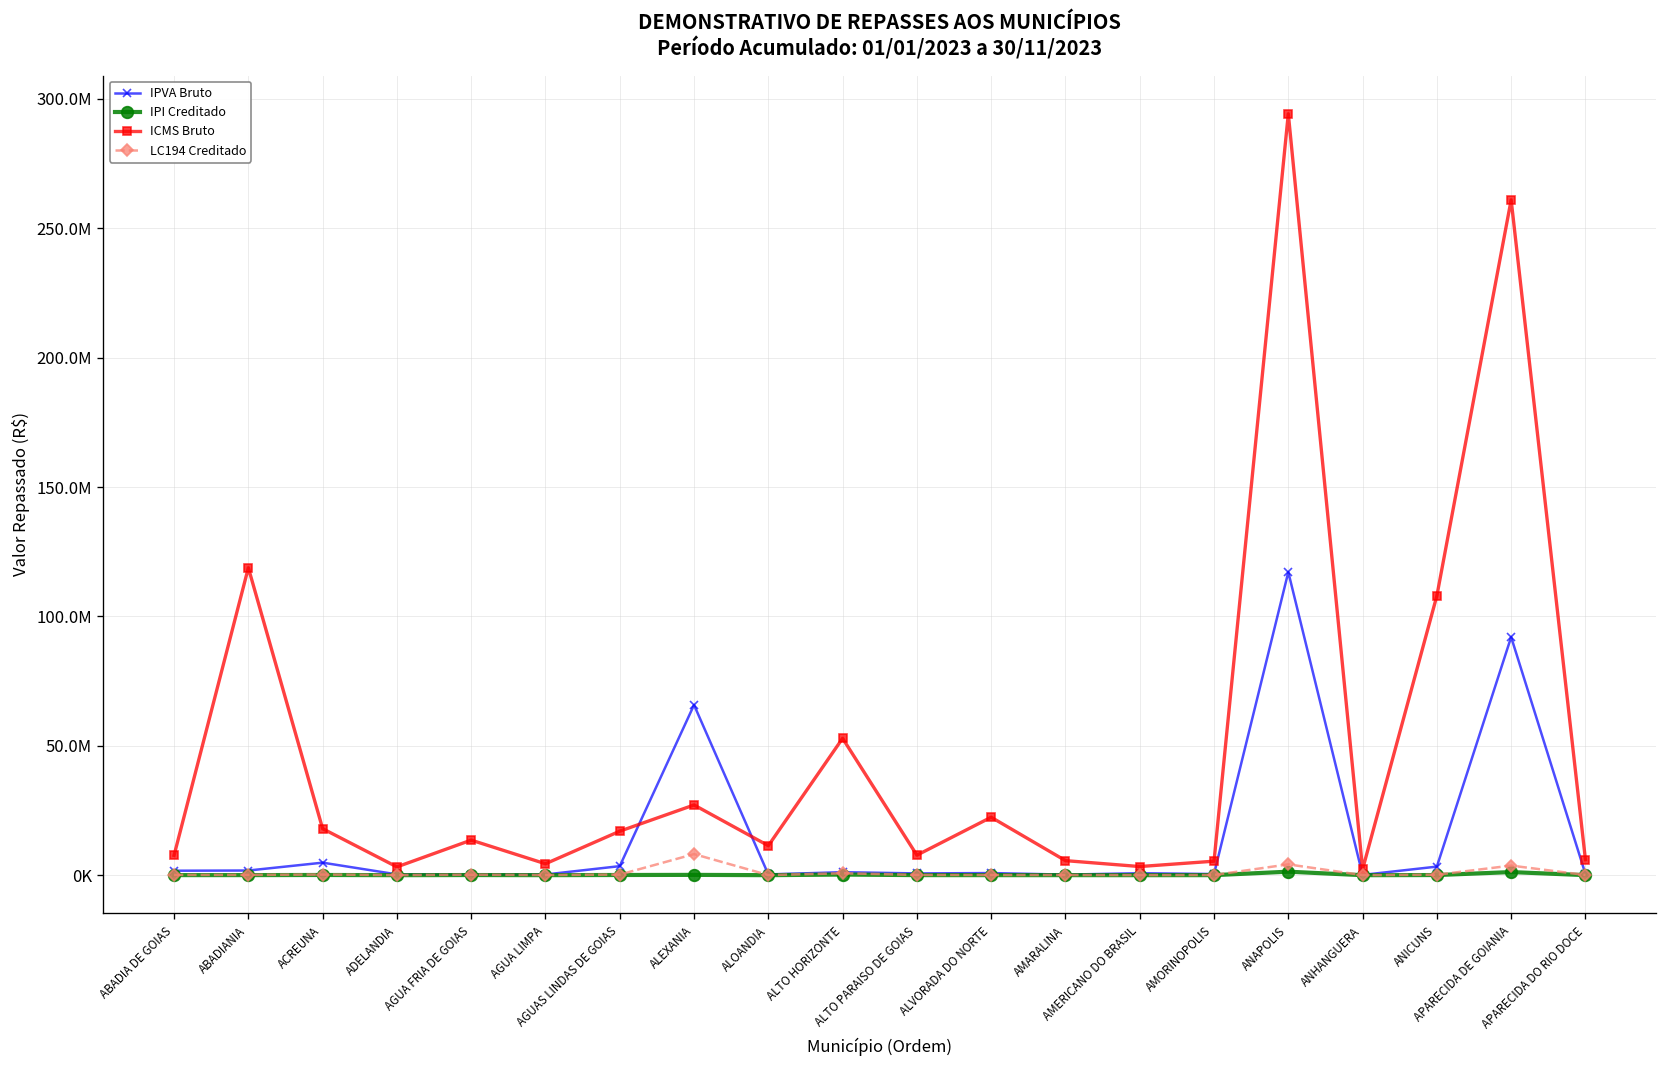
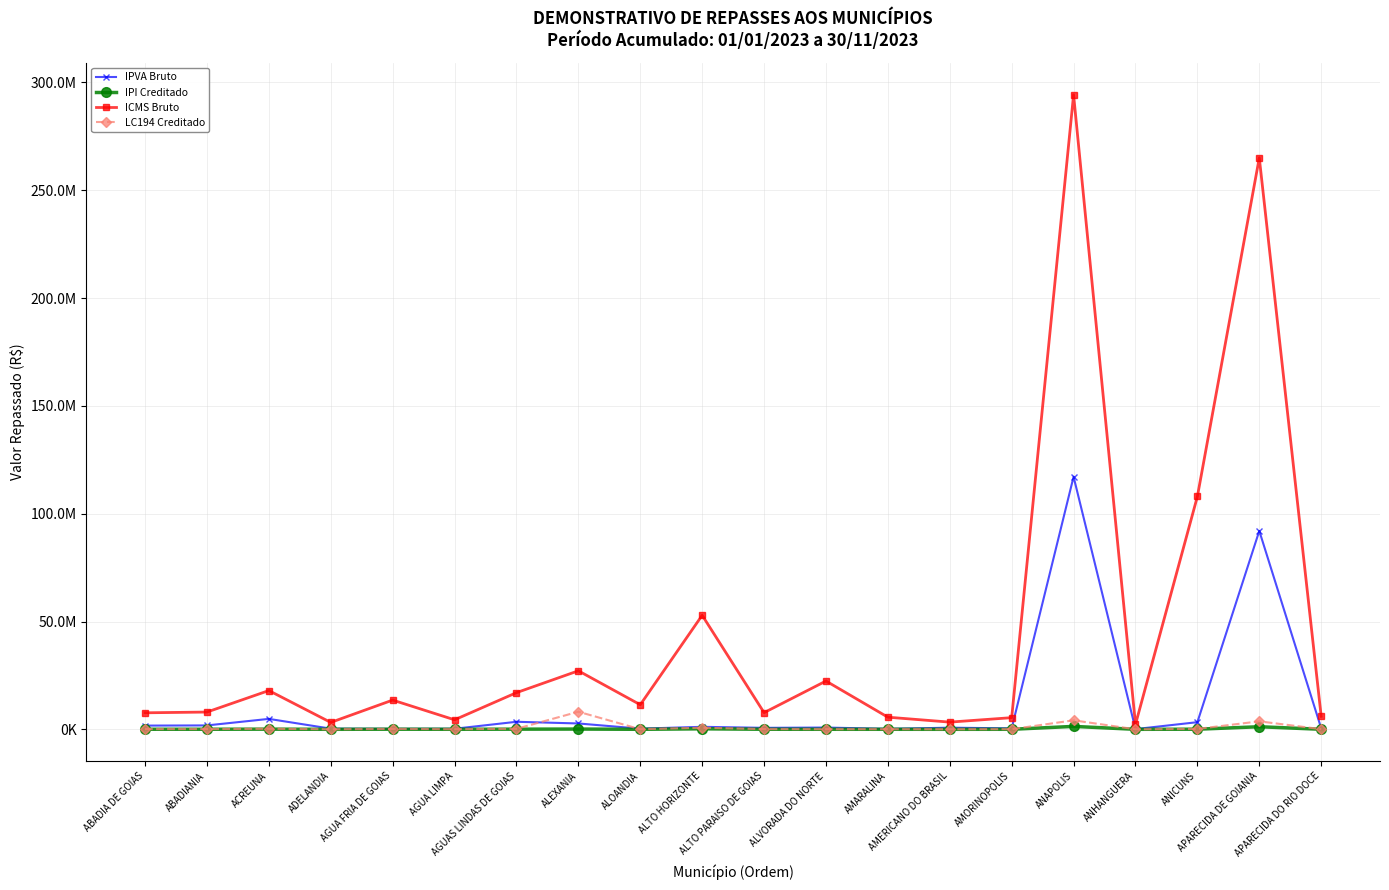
  {
    "IPVA Bruto": {
      "ABADIA DE GOIAS": 2000000,
      "ABADIANIA": 2000000,
      "ACREUNA": 5000000,
      "AGUAS LINDAS DE GOIAS": 4000000,
-     "ALEXANIA": 66000000,
+     "ALEXANIA": 3000000,
      "ANAPOLIS": 117000000,
      "ANICUNS": 3000000,
      "APARECIDA DE GOIANIA": 92000000
    },
    "IPI Creditado": {
      "ALEXANIA": 0,
      "ANAPOLIS": 1000000,
      "APARECIDA DE GOIANIA": 1000000
    },
    "ICMS Bruto": {
      "ABADIA DE GOIAS": 8000000,
-     "ABADIANIA": 119000000,
+     "ABADIANIA": 8000000,
      "ACREUNA": 18000000,
      "ADELANDIA": 3000000,
      "AGUA FRIA DE GOIAS": 14000000,
      "AGUA LIMPA": 4000000,
      "AGUAS LINDAS DE GOIAS": 17000000,
      "ALEXANIA": 27000000,
      "ALOANDIA": 11000000,
      "ALTO HORIZONTE": 53000000,
      "ALTO PARAISO DE GOIAS": 8000000,
      "ALVORADA DO NORTE": 22000000,
      "AMARALINA": 6000000,
      "AMERICANO DO BRASIL": 3000000,
      "AMORINOPOLIS": 5000000,
      "ANAPOLIS": 294000000,
      "ANHANGUERA": 2000000,
      "ANICUNS": 108000000,
-     "APARECIDA DE GOIANIA": 261000000,
+     "APARECIDA DE GOIANIA": 265000000,
      "APARECIDA DO RIO DOCE": 6000000
    },
    "LC194 Creditado": {
      "ALEXANIA": 8000000,
      "ANAPOLIS": 4000000,
      "APARECIDA DE GOIANIA": 4000000
    }
  }
